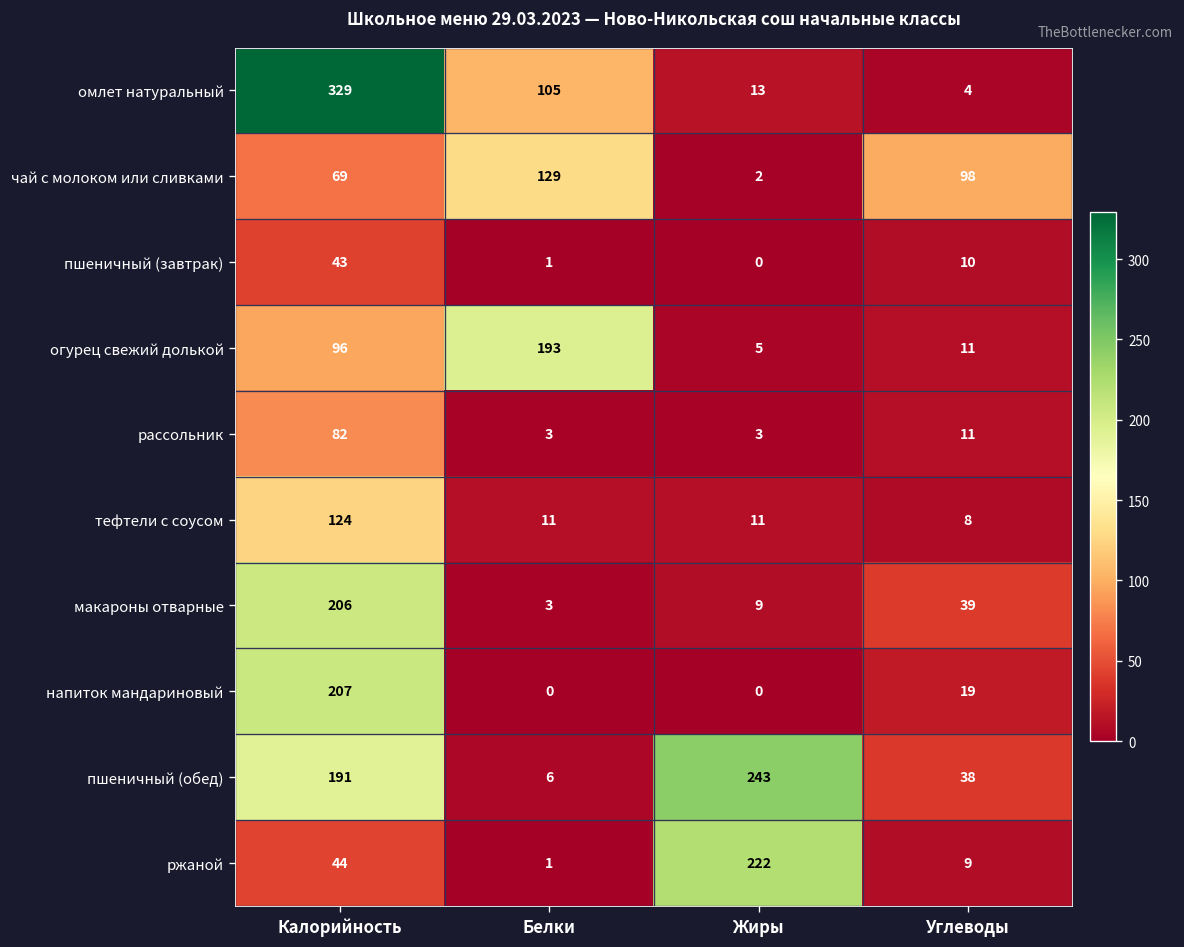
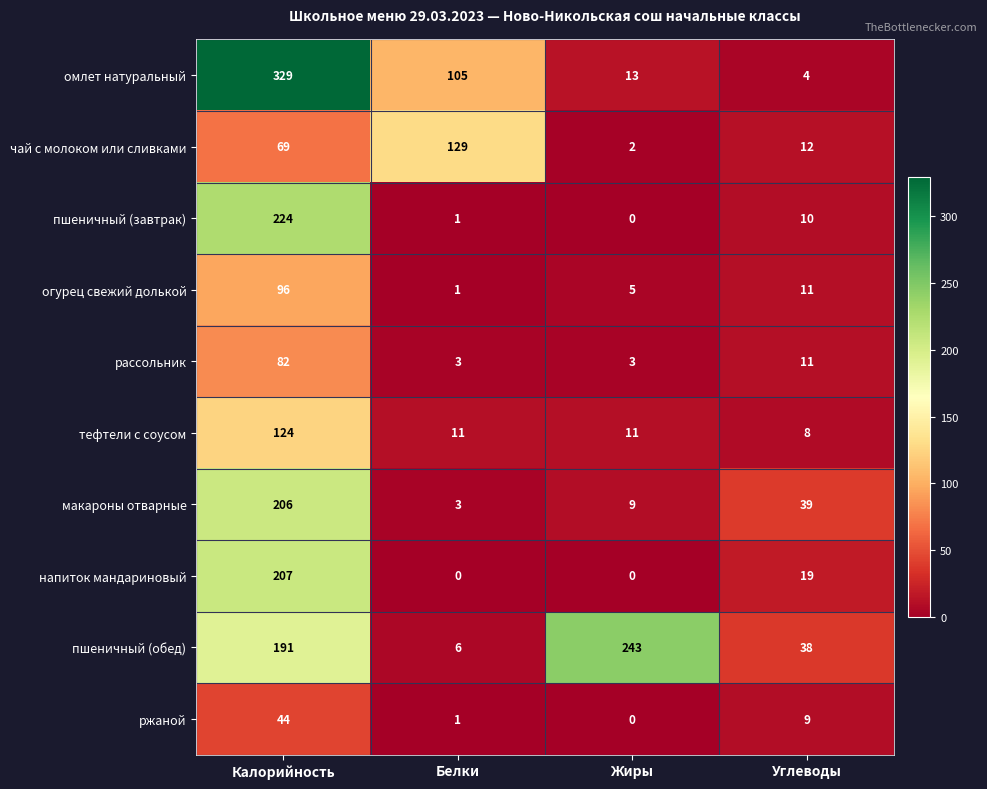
  {
    "омлет натуральный": {
      "Калорийность": 329,
      "Белки": 105,
      "Жиры": 13,
      "Углеводы": 4
    },
    "чай с молоком или сливками": {
      "Калорийность": 69,
      "Белки": 129,
      "Жиры": 2,
-     "Углеводы": 98
+     "Углеводы": 12
    },
    "пшеничный (завтрак)": {
-     "Калорийность": 43,
+     "Калорийность": 224,
      "Белки": 1,
      "Жиры": 0,
      "Углеводы": 10
    },
    "огурец свежий долькой": {
      "Калорийность": 96,
-     "Белки": 193,
+     "Белки": 1,
      "Жиры": 5,
      "Углеводы": 11
    },
    "рассольник": {
      "Калорийность": 82,
      "Белки": 3,
      "Жиры": 3,
      "Углеводы": 11
    },
    "тефтели с соусом": {
      "Калорийность": 124,
      "Белки": 11,
      "Жиры": 11,
      "Углеводы": 8
    },
    "макароны отварные": {
      "Калорийность": 206,
      "Белки": 3,
      "Жиры": 9,
      "Углеводы": 39
    },
    "напиток мандариновый": {
      "Калорийность": 207,
      "Белки": 0,
      "Жиры": 0,
      "Углеводы": 19
    },
    "пшеничный (обед)": {
      "Калорийность": 191,
      "Белки": 6,
      "Жиры": 243,
      "Углеводы": 38
    },
    "ржаной": {
      "Калорийность": 44,
      "Белки": 1,
-     "Жиры": 222,
+     "Жиры": 0,
      "Углеводы": 9
    }
  }
